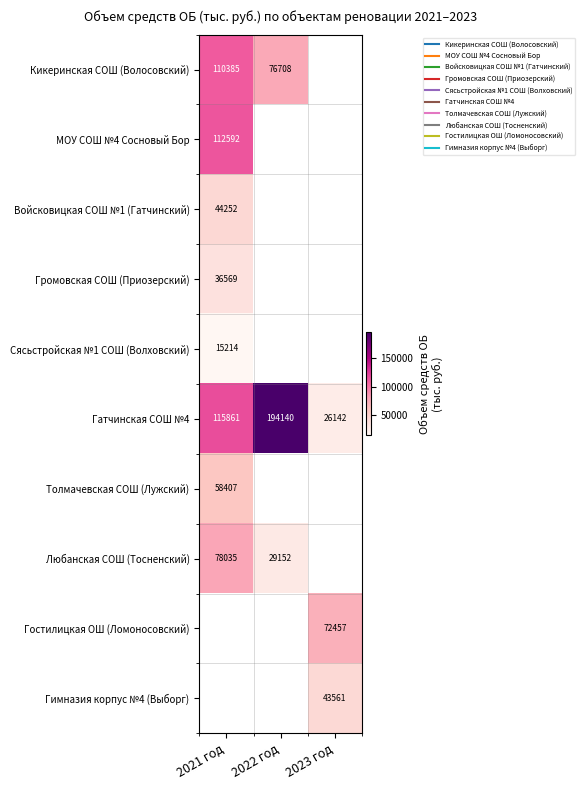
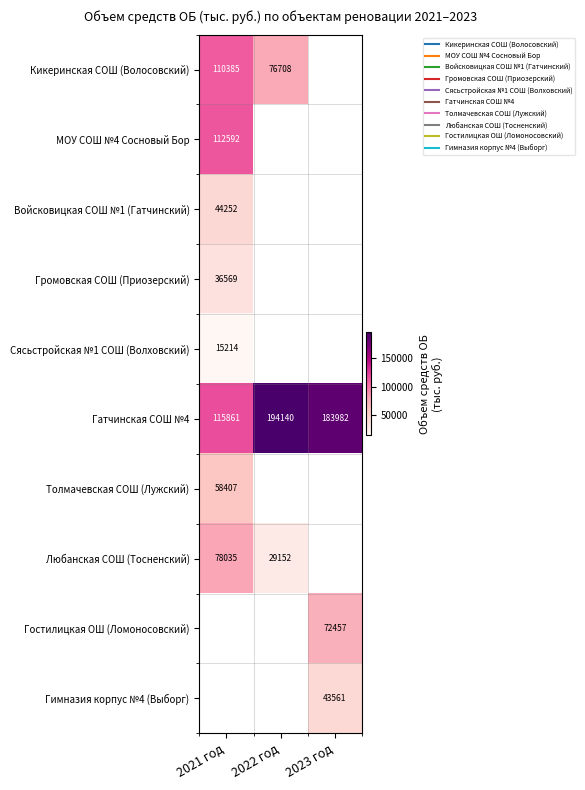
  {
    "Кикеринская СОШ (Волосовский)": {
      "2021 год": 110385,
      "2022 год": 76708
    },
    "МОУ СОШ №4 Сосновый Бор": {
      "2021 год": 112592
    },
    "Войсковицкая СОШ №1 (Гатчинский)": {
      "2021 год": 44252
    },
    "Громовская СОШ (Приозерский)": {
      "2021 год": 36569
    },
    "Сясьстройская №1 СОШ (Волховский)": {
      "2021 год": 15214
    },
    "Гатчинская СОШ №4": {
      "2021 год": 115861,
      "2022 год": 194140,
-     "2023 год": 26142
+     "2023 год": 183982
    },
    "Толмачевская СОШ (Лужский)": {
      "2021 год": 58407
    },
    "Любанская СОШ (Тосненский)": {
      "2021 год": 78035,
      "2022 год": 29152
    },
    "Гостилицкая ОШ (Ломоносовский)": {
      "2023 год": 72457
    },
    "Гимназия корпус №4 (Выборг)": {
      "2023 год": 43561
    }
  }
